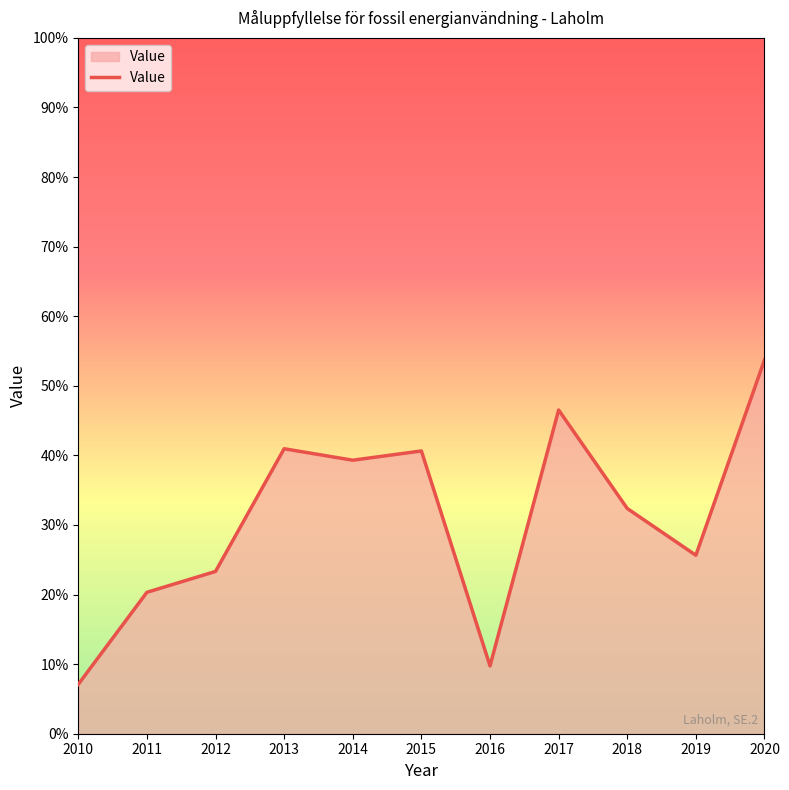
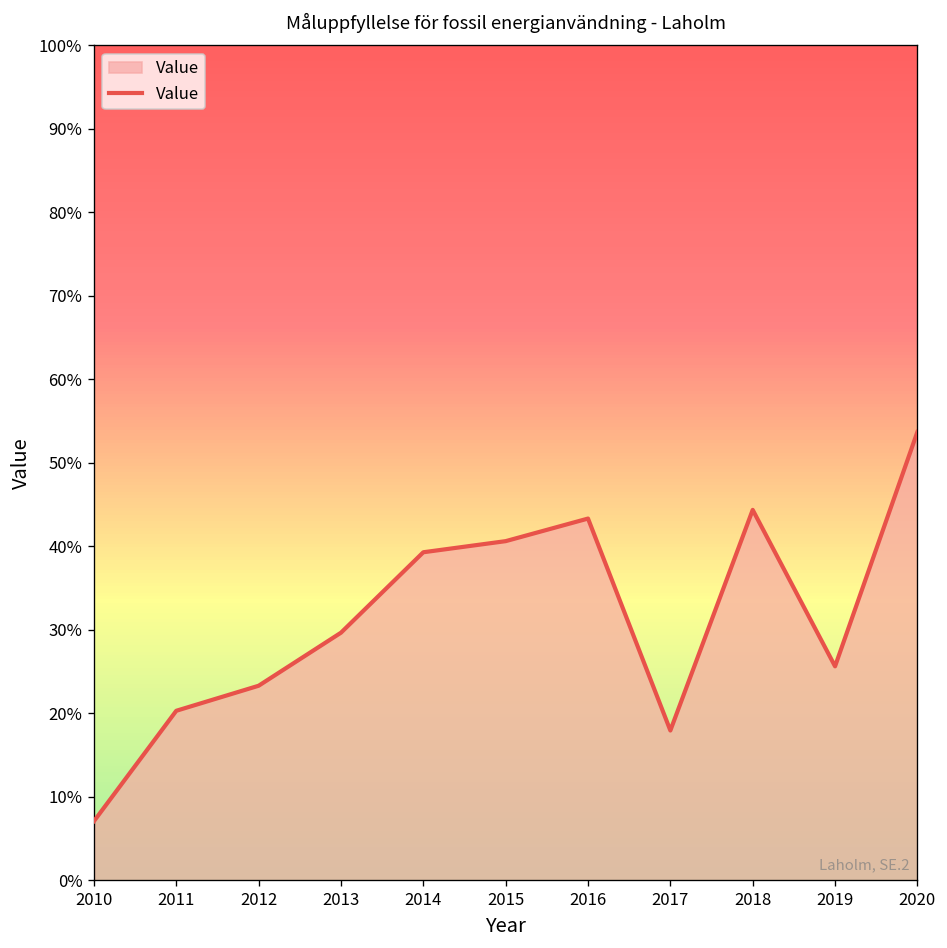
  {
    "2010": "7%",
    "2011": "20%",
    "2012": "23%",
-   "2013": "41%",
+   "2013": "30%",
    "2014": "39%",
    "2015": "41%",
-   "2016": "10%",
-   "2017": "47%",
-   "2018": "32%",
+   "2016": "43%",
+   "2017": "18%",
+   "2018": "44%",
    "2019": "26%",
    "2020": "54%"
  }
